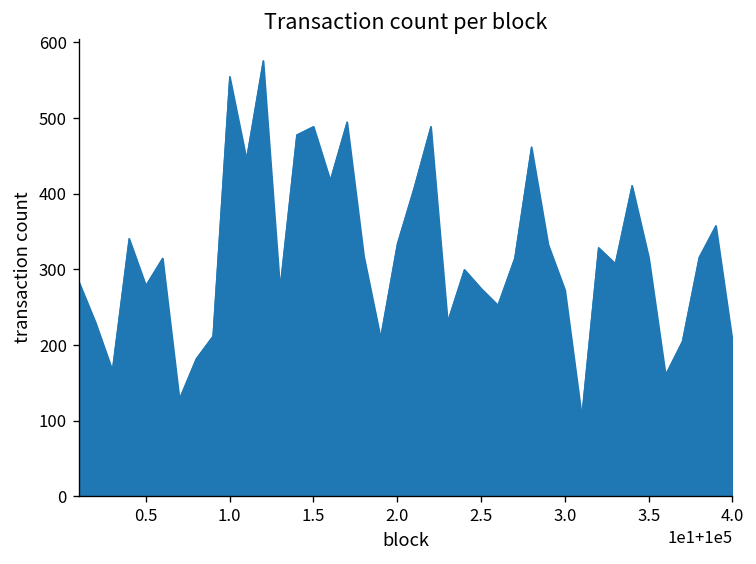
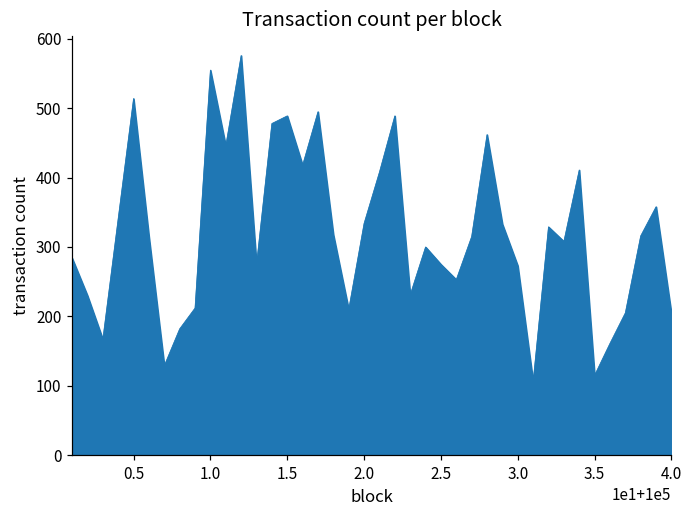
  {
-   "0.5": 280,
+   "0.5": 510,
    "1.0": 560,
    "1.5": 490,
    "2.0": 330,
    "2.5": 280,
    "3.0": 270,
-   "3.5": 320,
+   "3.5": 120,
    "4.0": 200
  }
